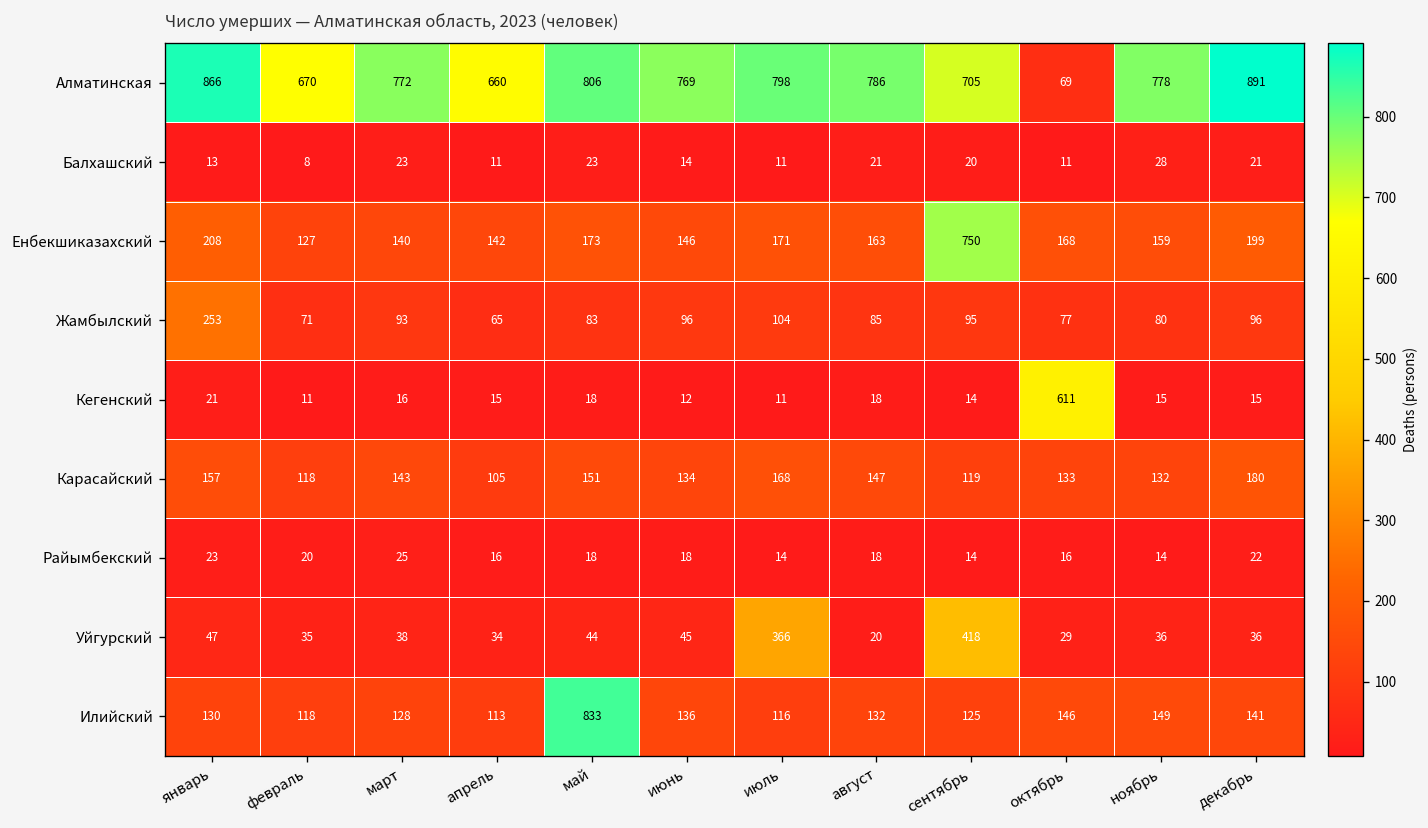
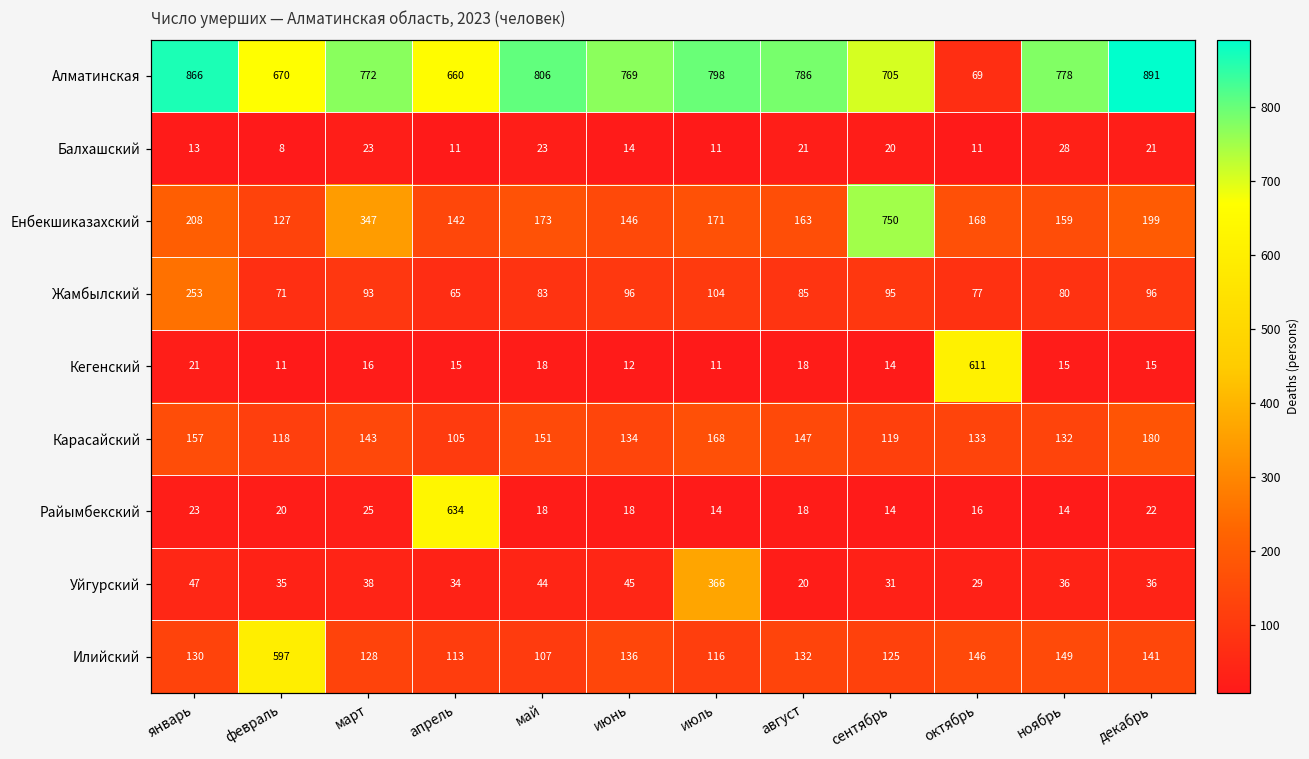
  {
    "Алматинская": {
      "январь": 866,
      "февраль": 670,
      "март": 772,
      "апрель": 660,
      "май": 806,
      "июнь": 769,
      "июль": 798,
      "август": 786,
      "сентябрь": 705,
      "октябрь": 69,
      "ноябрь": 778,
      "декабрь": 891
    },
    "Балхашский": {
      "январь": 13,
      "февраль": 8,
      "март": 23,
      "апрель": 11,
      "май": 23,
      "июнь": 14,
      "июль": 11,
      "август": 21,
      "сентябрь": 20,
      "октябрь": 11,
      "ноябрь": 28,
      "декабрь": 21
    },
    "Енбекшиказахский": {
      "январь": 208,
      "февраль": 127,
-     "март": 140,
+     "март": 347,
      "апрель": 142,
      "май": 173,
      "июнь": 146,
      "июль": 171,
      "август": 163,
      "сентябрь": 750,
      "октябрь": 168,
      "ноябрь": 159,
      "декабрь": 199
    },
    "Жамбылский": {
      "январь": 253,
      "февраль": 71,
      "март": 93,
      "апрель": 65,
      "май": 83,
      "июнь": 96,
      "июль": 104,
      "август": 85,
      "сентябрь": 95,
      "октябрь": 77,
      "ноябрь": 80,
      "декабрь": 96
    },
    "Кегенский": {
      "январь": 21,
      "февраль": 11,
      "март": 16,
      "апрель": 15,
      "май": 18,
      "июнь": 12,
      "июль": 11,
      "август": 18,
      "сентябрь": 14,
      "октябрь": 611,
      "ноябрь": 15,
      "декабрь": 15
    },
    "Карасайский": {
      "январь": 157,
      "февраль": 118,
      "март": 143,
      "апрель": 105,
      "май": 151,
      "июнь": 134,
      "июль": 168,
      "август": 147,
      "сентябрь": 119,
      "октябрь": 133,
      "ноябрь": 132,
      "декабрь": 180
    },
    "Райымбекский": {
      "январь": 23,
      "февраль": 20,
      "март": 25,
-     "апрель": 16,
+     "апрель": 634,
      "май": 18,
      "июнь": 18,
      "июль": 14,
      "август": 18,
      "сентябрь": 14,
      "октябрь": 16,
      "ноябрь": 14,
      "декабрь": 22
    },
    "Уйгурский": {
      "январь": 47,
      "февраль": 35,
      "март": 38,
      "апрель": 34,
      "май": 44,
      "июнь": 45,
      "июль": 366,
      "август": 20,
-     "сентябрь": 418,
+     "сентябрь": 31,
      "октябрь": 29,
      "ноябрь": 36,
      "декабрь": 36
    },
    "Илийский": {
      "январь": 130,
-     "февраль": 118,
+     "февраль": 597,
      "март": 128,
      "апрель": 113,
-     "май": 833,
+     "май": 107,
      "июнь": 136,
      "июль": 116,
      "август": 132,
      "сентябрь": 125,
      "октябрь": 146,
      "ноябрь": 149,
      "декабрь": 141
    }
  }
